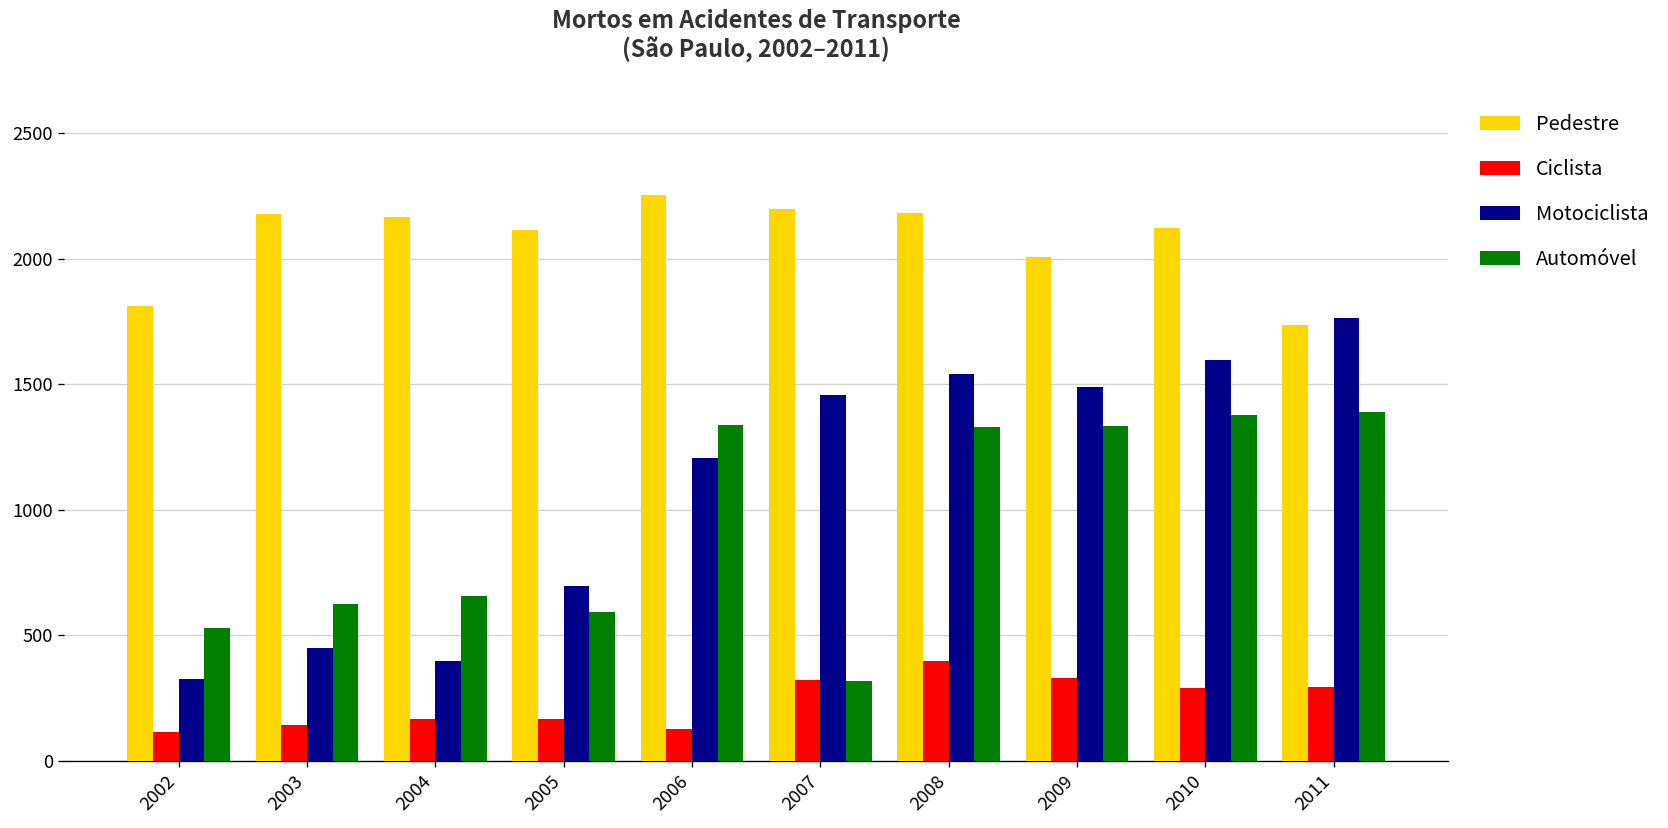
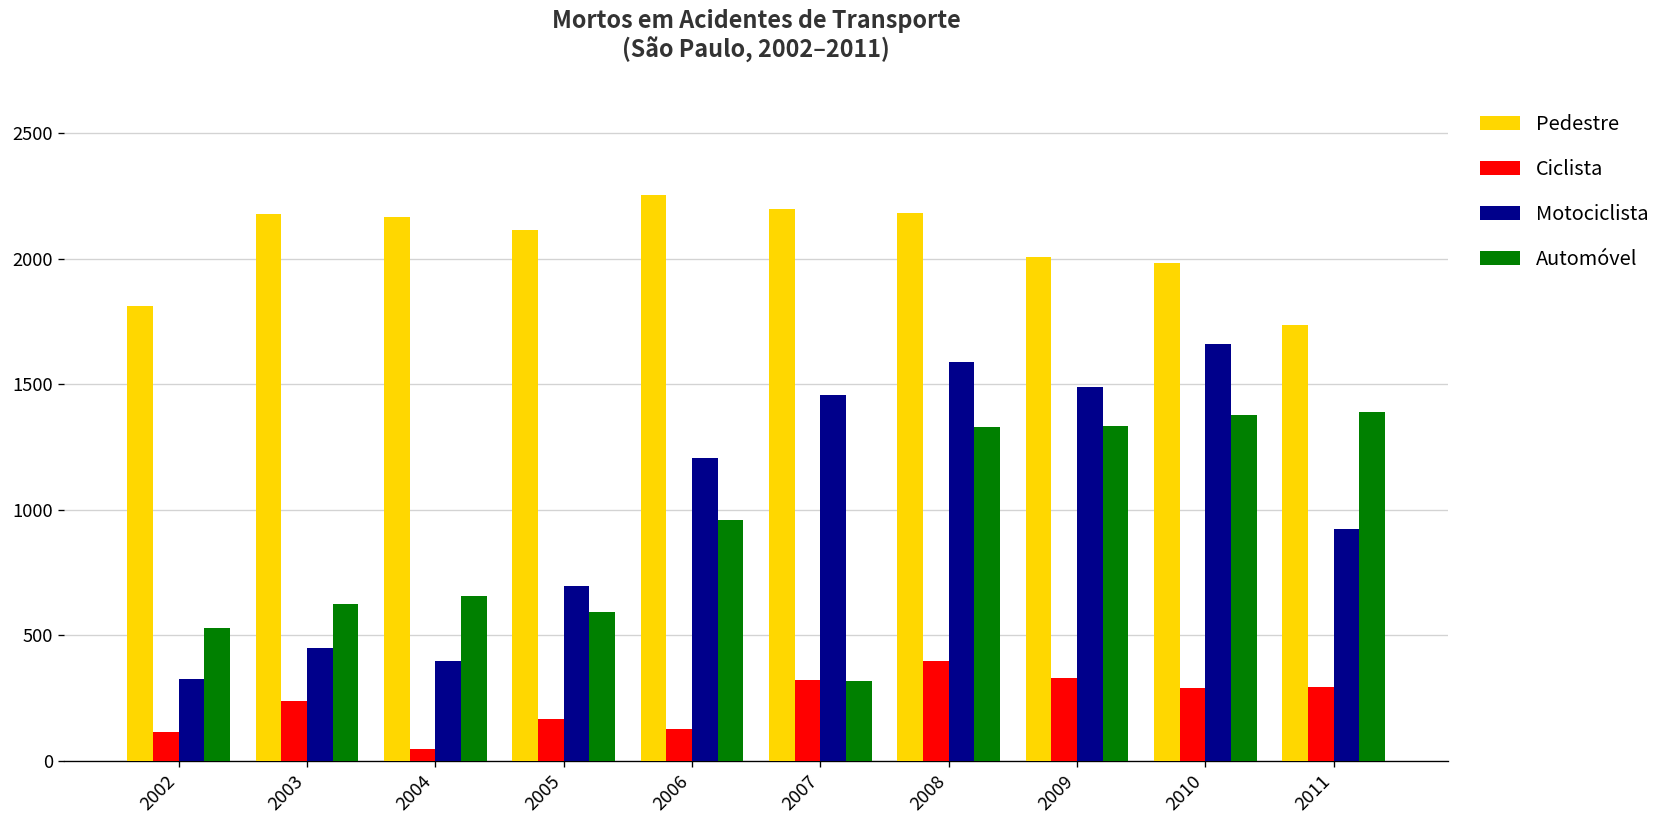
  {
    "Pedestre": {
      "2002": 1810,
      "2003": 2180,
      "2004": 2170,
      "2005": 2110,
      "2006": 2250,
      "2007": 2200,
      "2008": 2180,
      "2009": 2010,
-     "2010": 2120,
+     "2010": 1980,
      "2011": 1740
    },
    "Ciclista": {
      "2002": 120,
-     "2003": 150,
-     "2004": 170,
+     "2003": 240,
+     "2004": 50,
      "2005": 170,
      "2006": 130,
      "2007": 320,
      "2008": 400,
      "2009": 330,
      "2010": 290,
      "2011": 290
    },
    "Motociclista": {
      "2002": 330,
      "2003": 450,
      "2004": 400,
      "2005": 700,
      "2006": 1210,
      "2007": 1460,
-     "2008": 1540,
+     "2008": 1590,
      "2009": 1490,
-     "2010": 1600,
-     "2011": 1760
+     "2010": 1660,
+     "2011": 920
    },
    "Automóvel": {
      "2002": 530,
      "2003": 630,
      "2004": 660,
      "2005": 600,
-     "2006": 1340,
+     "2006": 960,
      "2007": 320,
      "2008": 1330,
      "2009": 1340,
      "2010": 1380,
      "2011": 1390
    }
  }
